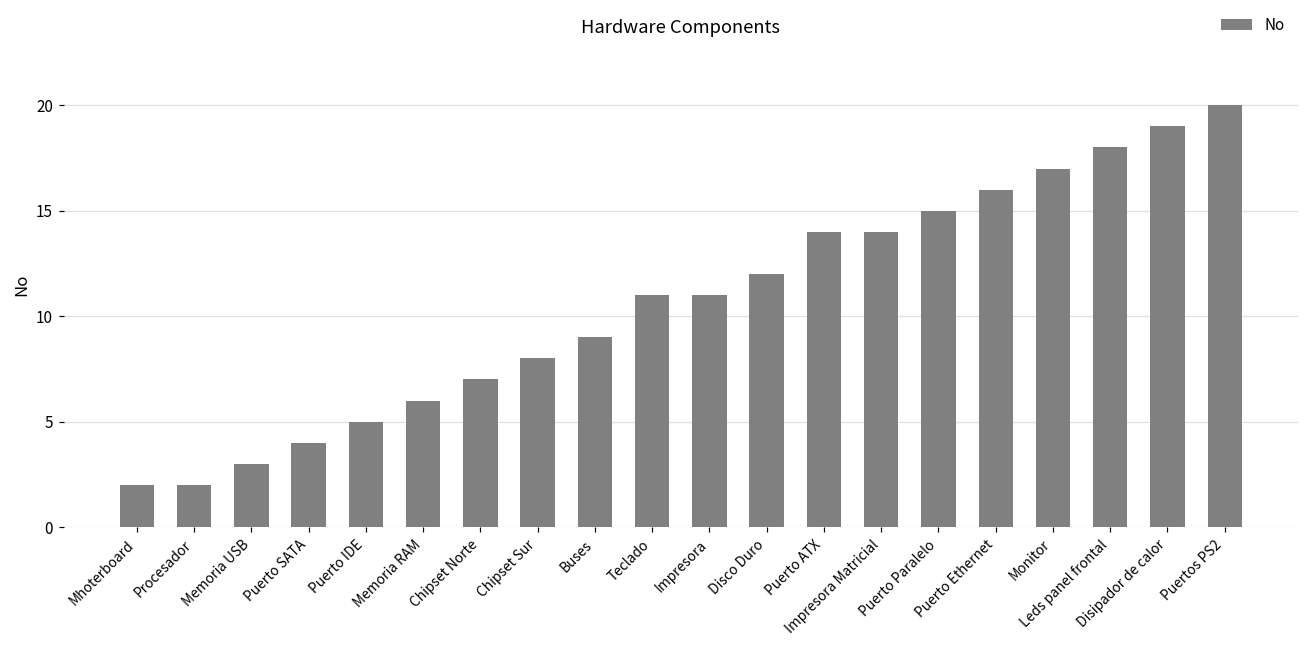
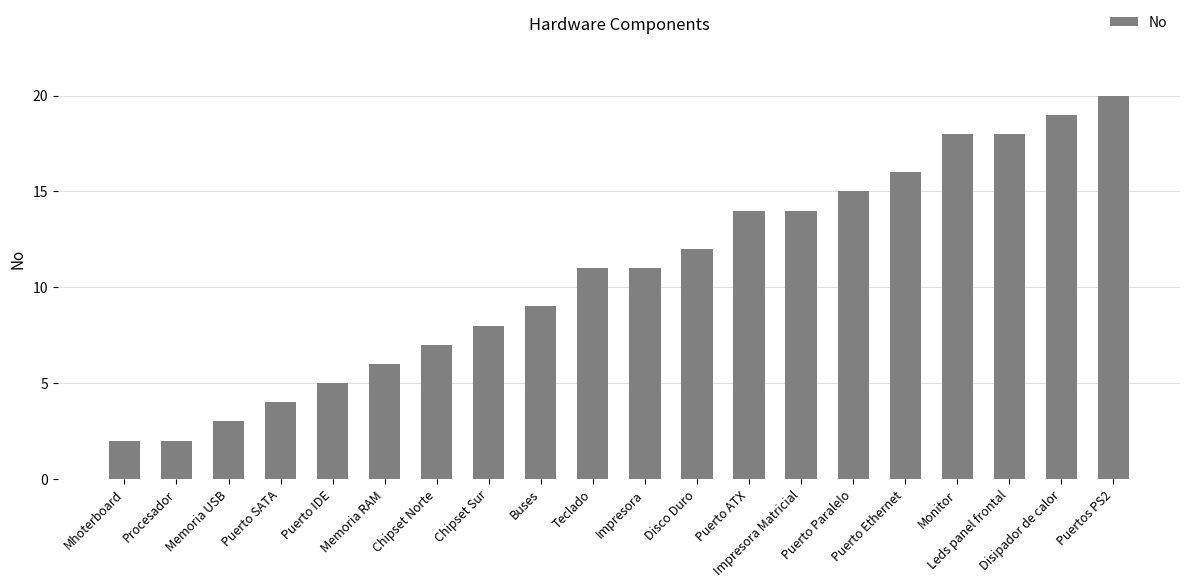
  {
    "Mhoterboard": 2,
    "Procesador": 2,
    "Memoria USB": 3,
    "Puerto SATA": 4,
    "Puerto IDE": 5,
    "Memoria RAM": 6,
    "Chipset Norte": 7,
    "Chipset Sur": 8,
    "Buses": 9,
    "Teclado": 11,
    "Impresora": 11,
    "Disco Duro": 12,
    "Puerto ATX": 14,
    "Impresora Matricial": 14,
    "Puerto Paralelo": 15,
    "Puerto Ethernet": 16,
-   "Monitor": 17,
+   "Monitor": 18,
    "Leds panel frontal": 18,
    "Disipador de calor": 19,
    "Puertos PS2": 20
  }
